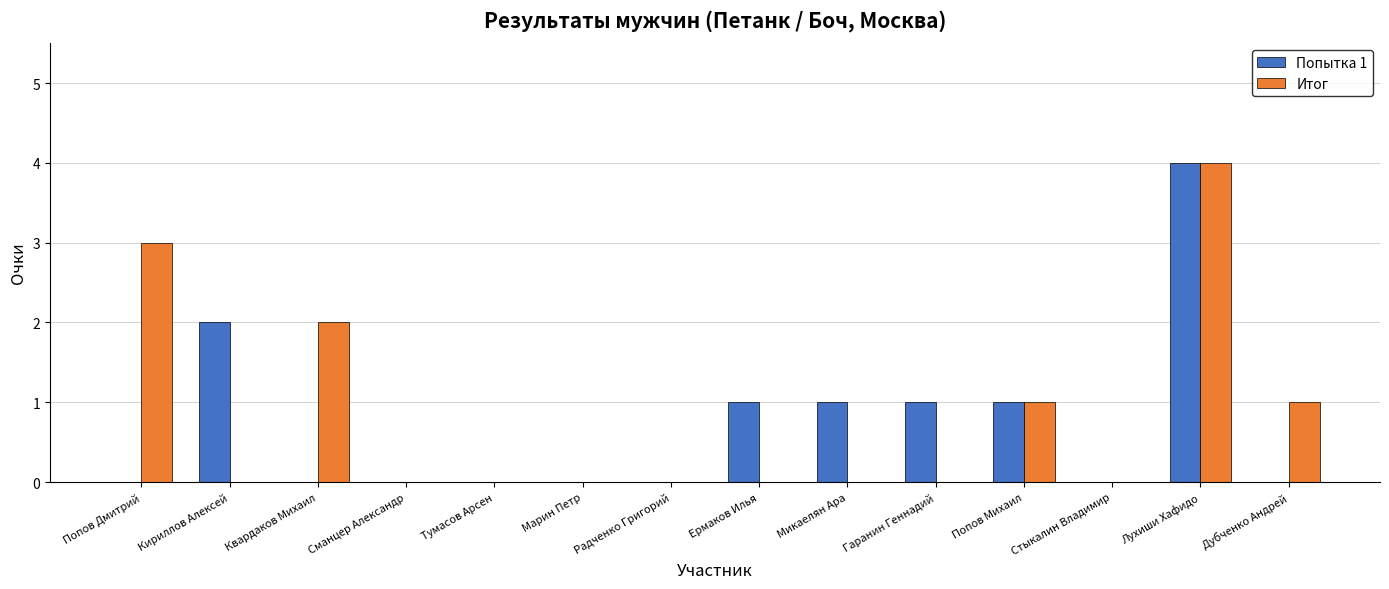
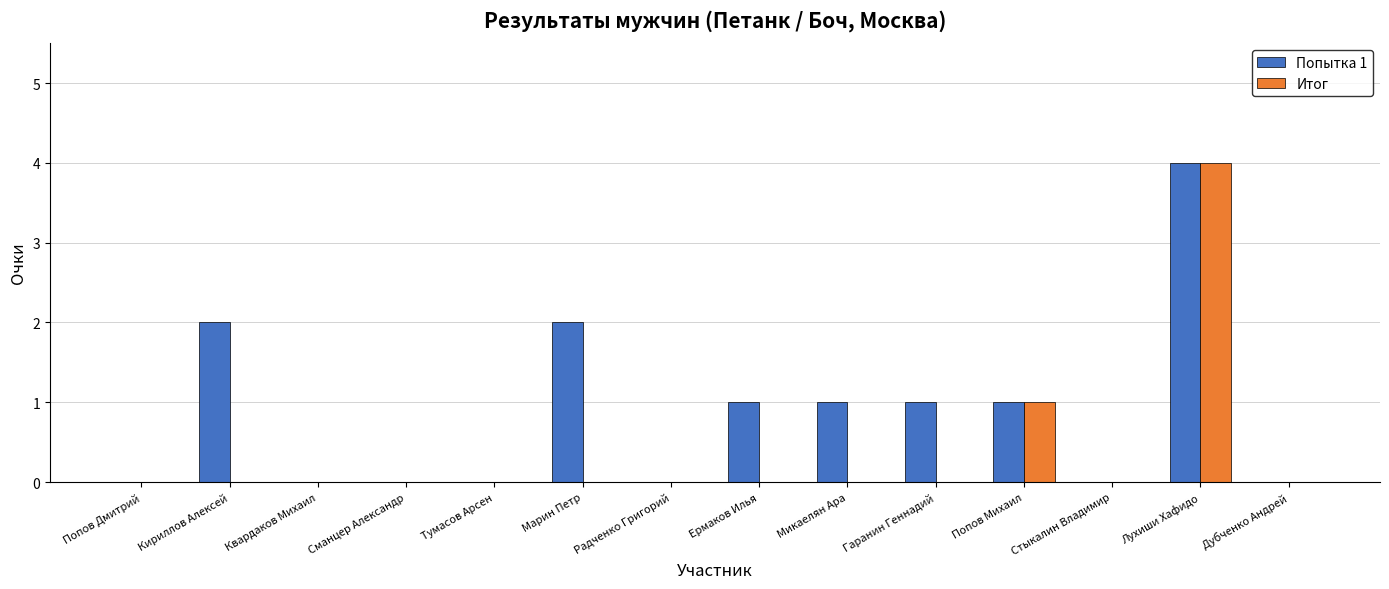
  {
    "Попытка 1": {
      "Попов Дмитрий": 0,
      "Кириллов Алексей": 2,
      "Квардаков Михаил": 0,
      "Сманцер Александр": 0,
      "Тумасов Арсен": 0,
-     "Марин Петр": 0,
+     "Марин Петр": 2,
      "Радченко Григорий": 0,
      "Ермаков Илья": 1,
      "Микаелян Ара": 1,
      "Гаранин Геннадий": 1,
      "Попов Михаил": 1,
      "Стыкалин Владимир": 0,
      "Лухиши Хафидо": 4,
      "Дубченко Андрей": 0
    },
    "Итог": {
-     "Попов Дмитрий": 3,
+     "Попов Дмитрий": 0,
      "Кириллов Алексей": 0,
-     "Квардаков Михаил": 2,
+     "Квардаков Михаил": 0,
      "Сманцер Александр": 0,
      "Тумасов Арсен": 0,
      "Марин Петр": 0,
      "Радченко Григорий": 0,
      "Ермаков Илья": 0,
      "Микаелян Ара": 0,
      "Гаранин Геннадий": 0,
      "Попов Михаил": 1,
      "Стыкалин Владимир": 0,
      "Лухиши Хафидо": 4,
-     "Дубченко Андрей": 1
+     "Дубченко Андрей": 0
    }
  }
